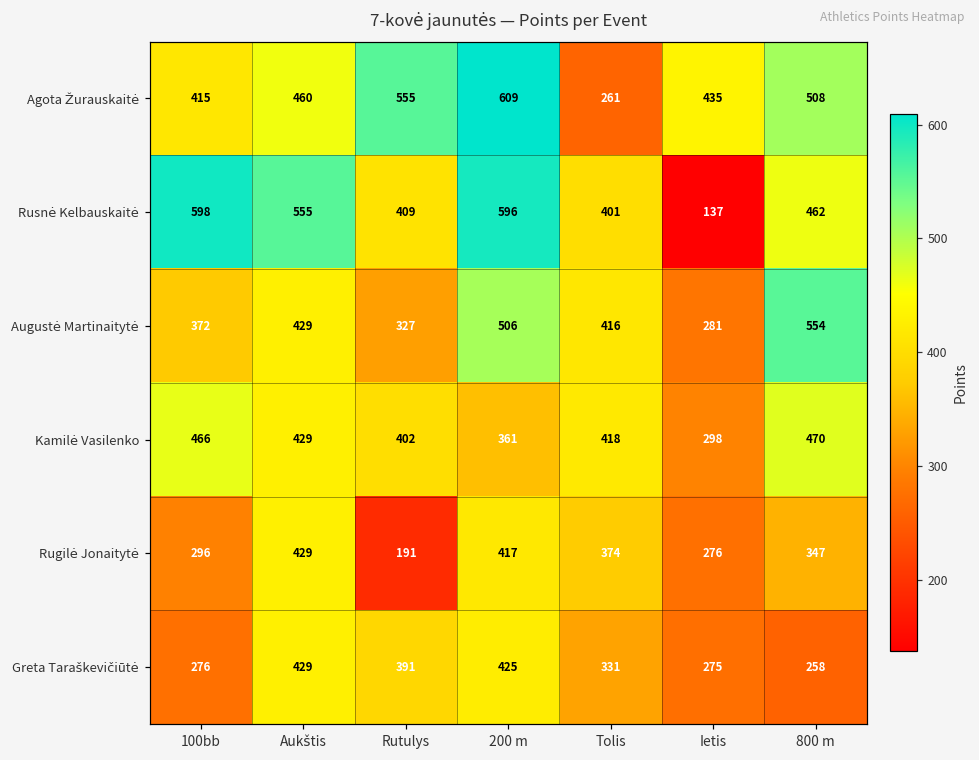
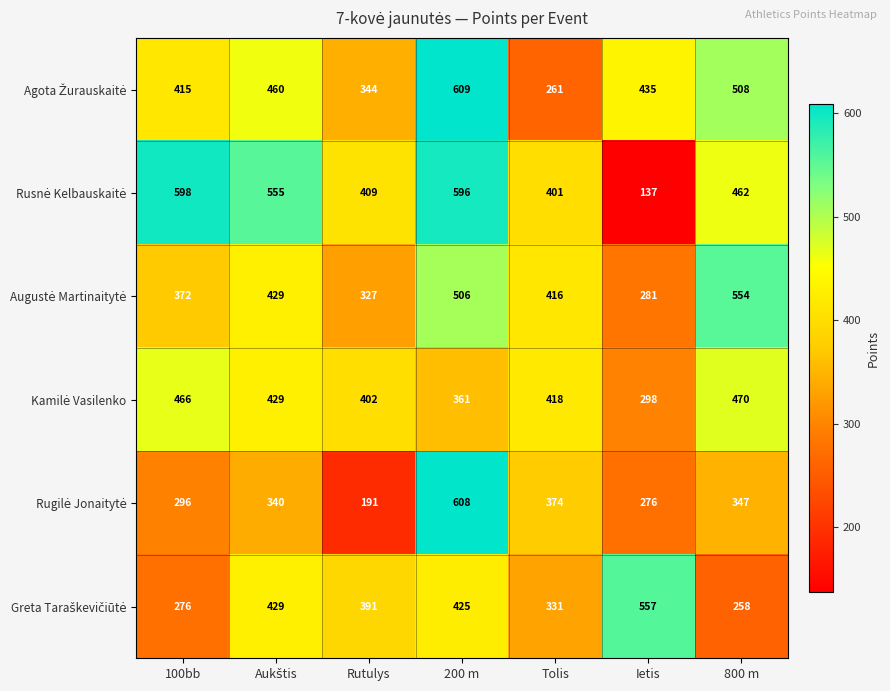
  {
    "Agota Žurauskaitė": {
      "100bb": 415,
      "Aukštis": 460,
-     "Rutulys": 555,
+     "Rutulys": 344,
      "200 m": 609,
      "Tolis": 261,
      "Ietis": 435,
      "800 m": 508
    },
    "Rusnė Kelbauskaitė": {
      "100bb": 598,
      "Aukštis": 555,
      "Rutulys": 409,
      "200 m": 596,
      "Tolis": 401,
      "Ietis": 137,
      "800 m": 462
    },
    "Augustė Martinaitytė": {
      "100bb": 372,
      "Aukštis": 429,
      "Rutulys": 327,
      "200 m": 506,
      "Tolis": 416,
      "Ietis": 281,
      "800 m": 554
    },
    "Kamilė Vasilenko": {
      "100bb": 466,
      "Aukštis": 429,
      "Rutulys": 402,
      "200 m": 361,
      "Tolis": 418,
      "Ietis": 298,
      "800 m": 470
    },
    "Rugilė Jonaitytė": {
      "100bb": 296,
-     "Aukštis": 429,
+     "Aukštis": 340,
      "Rutulys": 191,
-     "200 m": 417,
+     "200 m": 608,
      "Tolis": 374,
      "Ietis": 276,
      "800 m": 347
    },
    "Greta Taraškevičiūtė": {
      "100bb": 276,
      "Aukštis": 429,
      "Rutulys": 391,
      "200 m": 425,
      "Tolis": 331,
-     "Ietis": 275,
+     "Ietis": 557,
      "800 m": 258
    }
  }
